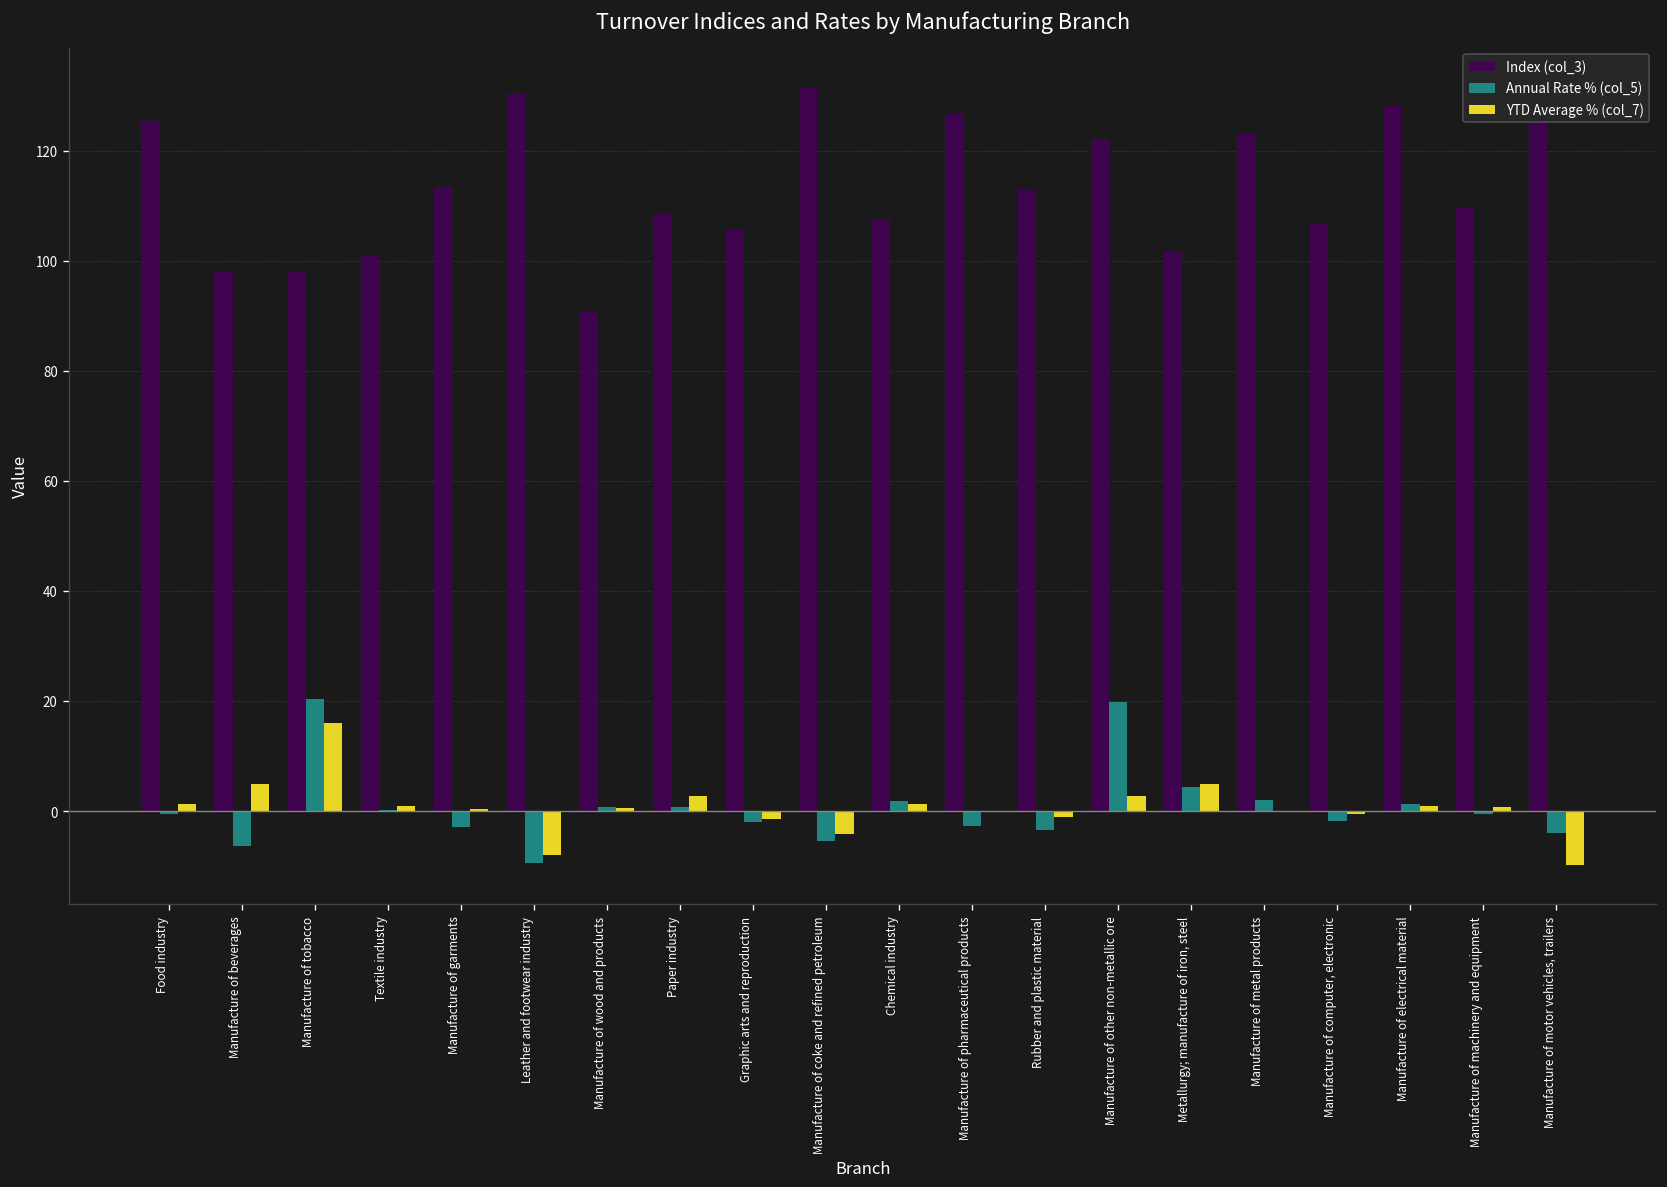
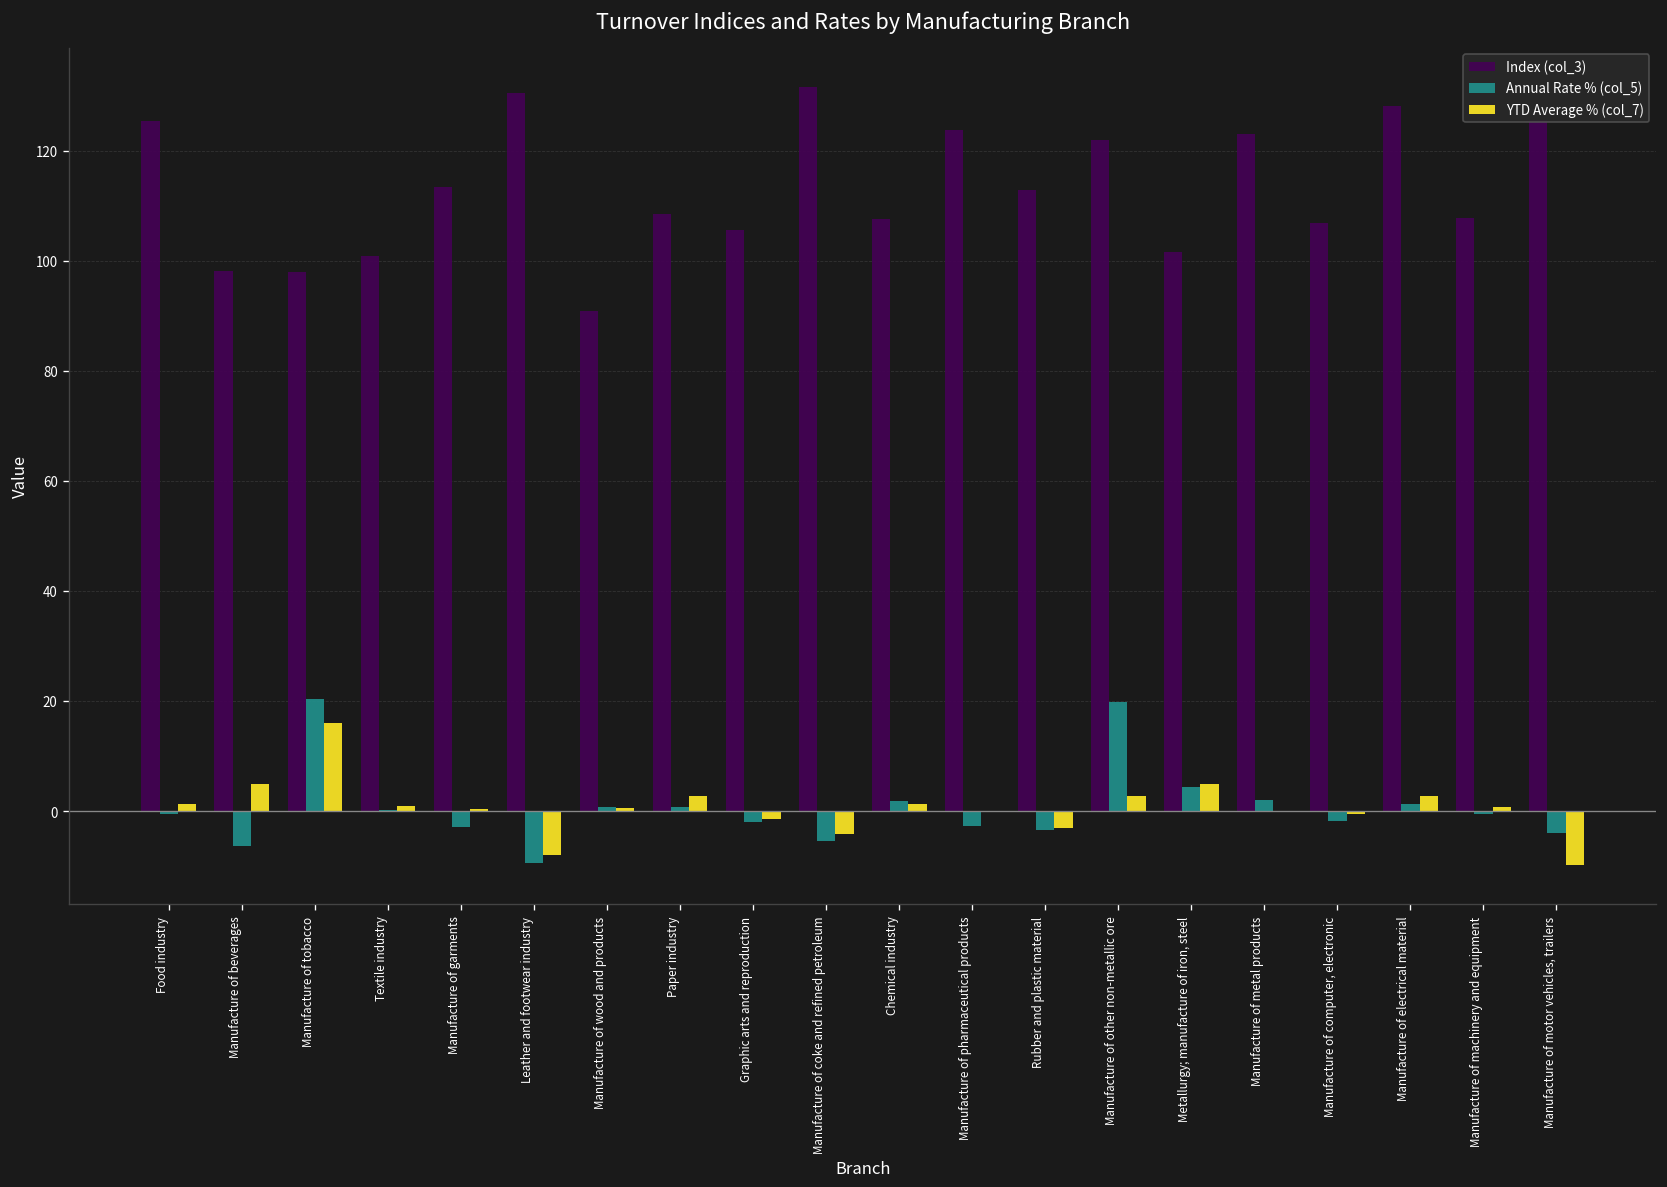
  {
    "Index (col_3)": {
      "Food industry": 125,
      "Manufacture of beverages": 98,
      "Manufacture of tobacco": 98,
      "Textile industry": 101,
      "Manufacture of garments": 113,
      "Leather and footwear industry": 131,
      "Manufacture of wood and products": 91,
      "Paper industry": 109,
      "Graphic arts and reproduction": 106,
      "Manufacture of coke and refined petroleum": 132,
      "Chemical industry": 108,
-     "Manufacture of pharmaceutical products": 127,
+     "Manufacture of pharmaceutical products": 124,
      "Rubber and plastic material": 113,
      "Manufacture of other non-metallic ore": 122,
      "Metallurgy; manufacture of iron, steel": 102,
      "Manufacture of metal products": 123,
      "Manufacture of computer, electronic": 107,
      "Manufacture of electrical material": 128,
-     "Manufacture of machinery and equipment": 110,
+     "Manufacture of machinery and equipment": 108,
      "Manufacture of motor vehicles, trailers": 126
    },
    "Annual Rate % (col_5)": {
      "Food industry": -1,
      "Manufacture of beverages": -6,
      "Manufacture of tobacco": 20,
      "Manufacture of garments": -3,
      "Leather and footwear industry": -9,
      "Manufacture of wood and products": 1,
      "Paper industry": 1,
      "Graphic arts and reproduction": -2,
      "Manufacture of coke and refined petroleum": -5,
      "Chemical industry": 2,
      "Manufacture of pharmaceutical products": -3,
      "Rubber and plastic material": -3,
      "Manufacture of other non-metallic ore": 20,
      "Metallurgy; manufacture of iron, steel": 4,
      "Manufacture of metal products": 2,
      "Manufacture of computer, electronic": -2,
      "Manufacture of electrical material": 1,
      "Manufacture of machinery and equipment": -1,
      "Manufacture of motor vehicles, trailers": -4
    },
    "YTD Average % (col_7)": {
      "Food industry": 1,
      "Manufacture of beverages": 5,
      "Manufacture of tobacco": 16,
      "Textile industry": 1,
      "Leather and footwear industry": -8,
      "Paper industry": 3,
      "Graphic arts and reproduction": -1,
      "Manufacture of coke and refined petroleum": -4,
      "Chemical industry": 1,
      "Manufacture of pharmaceutical products": 0,
-     "Rubber and plastic material": -1,
+     "Rubber and plastic material": -3,
      "Manufacture of other non-metallic ore": 3,
      "Metallurgy; manufacture of iron, steel": 5,
      "Manufacture of computer, electronic": -1,
-     "Manufacture of electrical material": 1,
+     "Manufacture of electrical material": 3,
      "Manufacture of machinery and equipment": 1,
      "Manufacture of motor vehicles, trailers": -10
    }
  }
